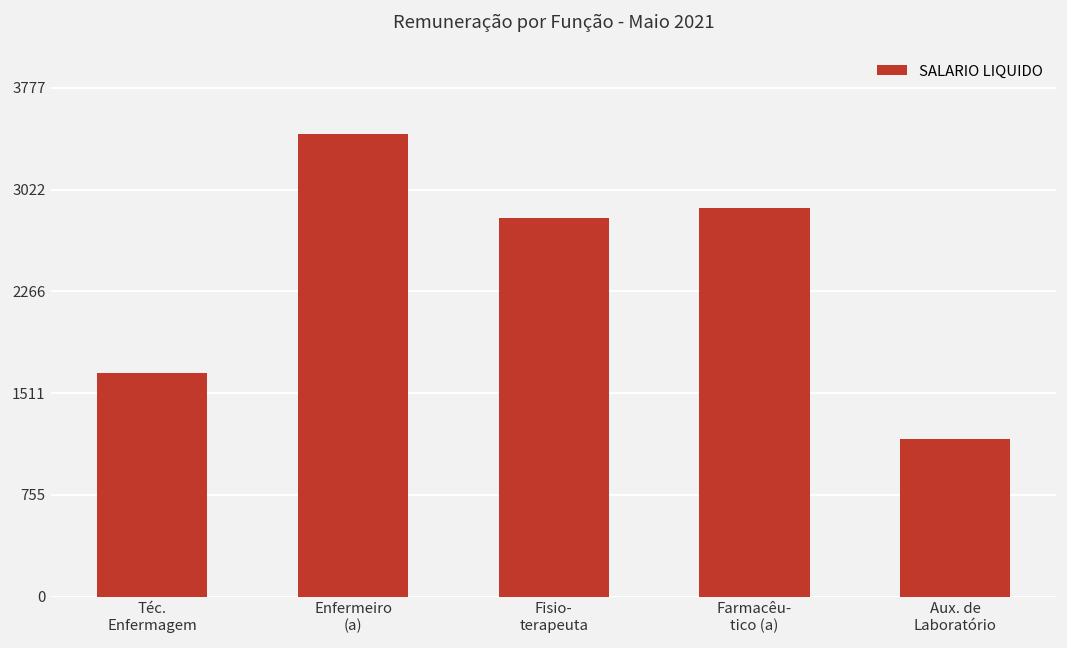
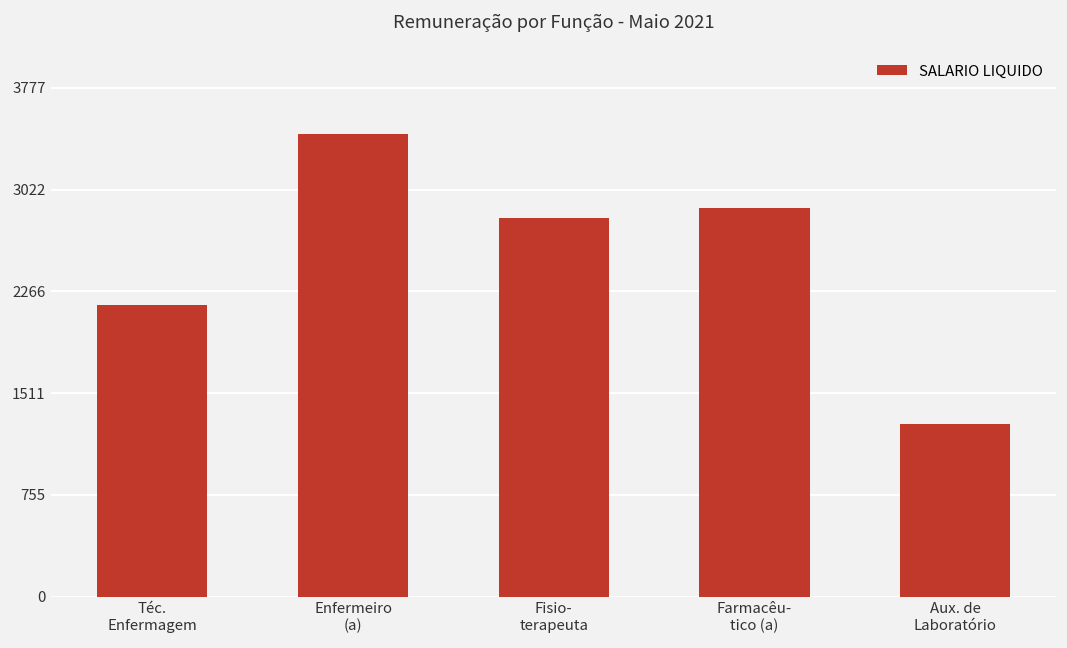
  {
-   "Téc. Enfermagem": 1660,
+   "Téc. Enfermagem": 2160,
    "Enfermeiro (a)": 3430,
    "Fisio- terapeuta": 2810,
    "Farmacêu- tico (a)": 2880,
-   "Aux. de Laboratório": 1170
+   "Aux. de Laboratório": 1280
  }
